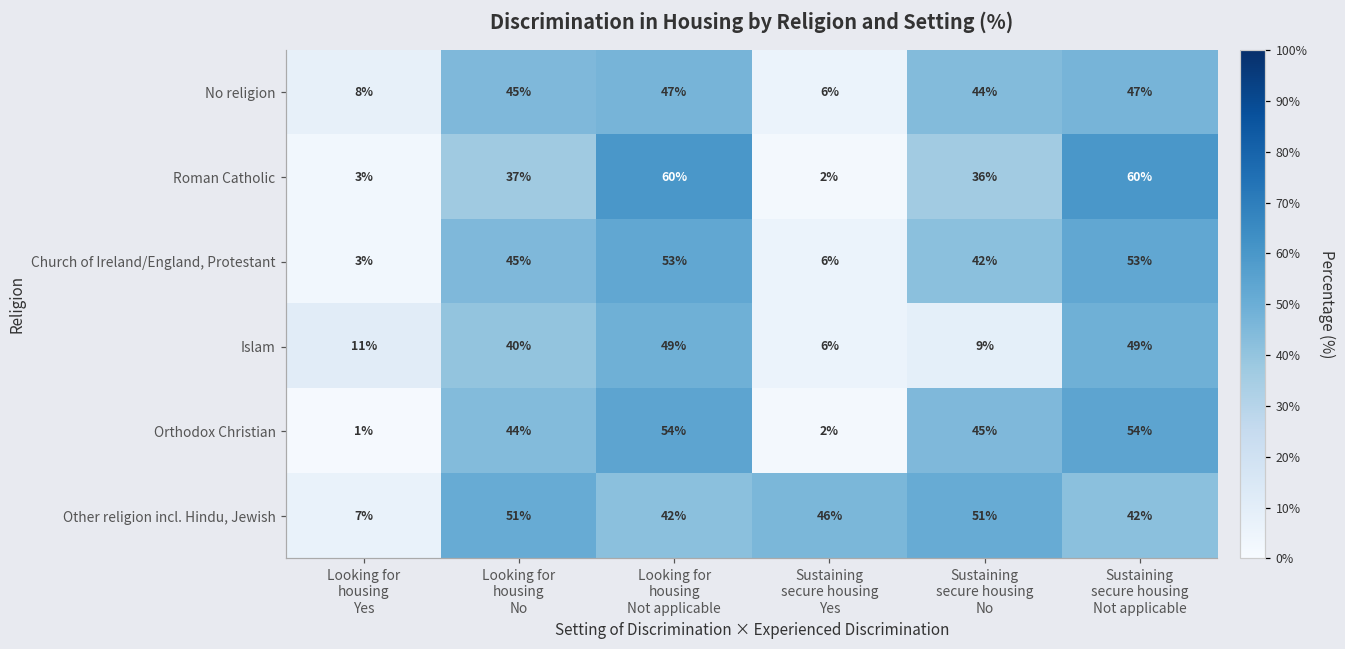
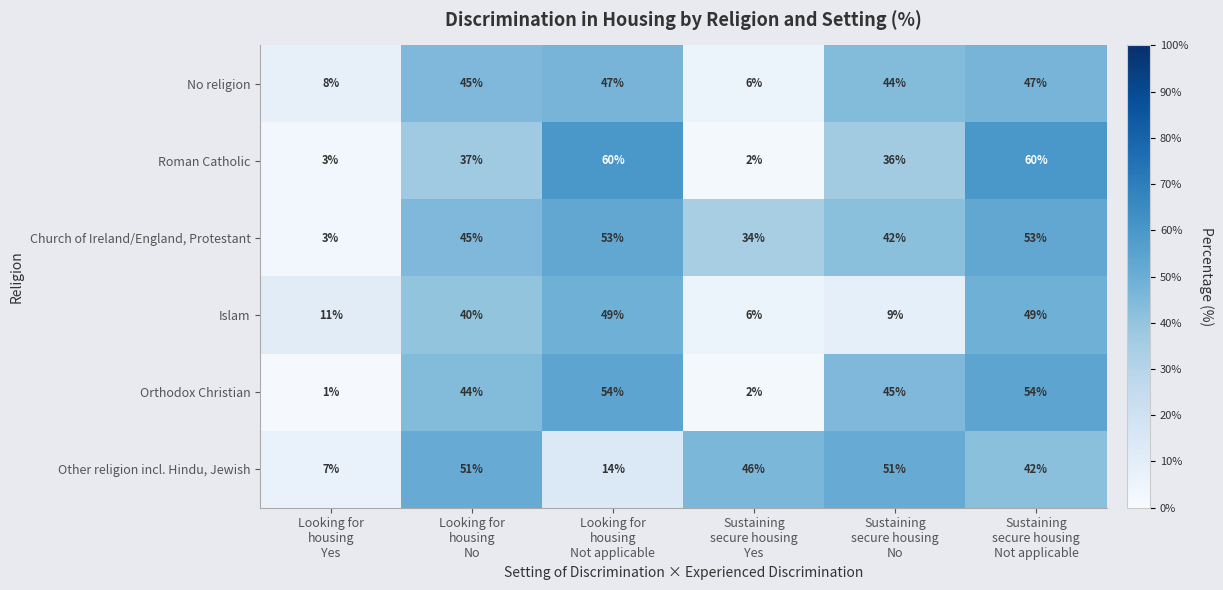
  {
    "No religion": {
      "Looking for housing Yes": "8%",
      "Looking for housing No": "45%",
      "Looking for housing Not applicable": "47%",
      "Sustaining secure housing Yes": "6%",
      "Sustaining secure housing No": "44%",
      "Sustaining secure housing Not applicable": "47%"
    },
    "Roman Catholic": {
      "Looking for housing Yes": "3%",
      "Looking for housing No": "37%",
      "Looking for housing Not applicable": "60%",
      "Sustaining secure housing Yes": "2%",
      "Sustaining secure housing No": "36%",
      "Sustaining secure housing Not applicable": "60%"
    },
    "Church of Ireland/England, Protestant": {
      "Looking for housing Yes": "3%",
      "Looking for housing No": "45%",
      "Looking for housing Not applicable": "53%",
-     "Sustaining secure housing Yes": "6%",
+     "Sustaining secure housing Yes": "34%",
      "Sustaining secure housing No": "42%",
      "Sustaining secure housing Not applicable": "53%"
    },
    "Islam": {
      "Looking for housing Yes": "11%",
      "Looking for housing No": "40%",
      "Looking for housing Not applicable": "49%",
      "Sustaining secure housing Yes": "6%",
      "Sustaining secure housing No": "9%",
      "Sustaining secure housing Not applicable": "49%"
    },
    "Orthodox Christian": {
      "Looking for housing Yes": "1%",
      "Looking for housing No": "44%",
      "Looking for housing Not applicable": "54%",
      "Sustaining secure housing Yes": "2%",
      "Sustaining secure housing No": "45%",
      "Sustaining secure housing Not applicable": "54%"
    },
    "Other religion incl. Hindu, Jewish": {
      "Looking for housing Yes": "7%",
      "Looking for housing No": "51%",
-     "Looking for housing Not applicable": "42%",
+     "Looking for housing Not applicable": "14%",
      "Sustaining secure housing Yes": "46%",
      "Sustaining secure housing No": "51%",
      "Sustaining secure housing Not applicable": "42%"
    }
  }
